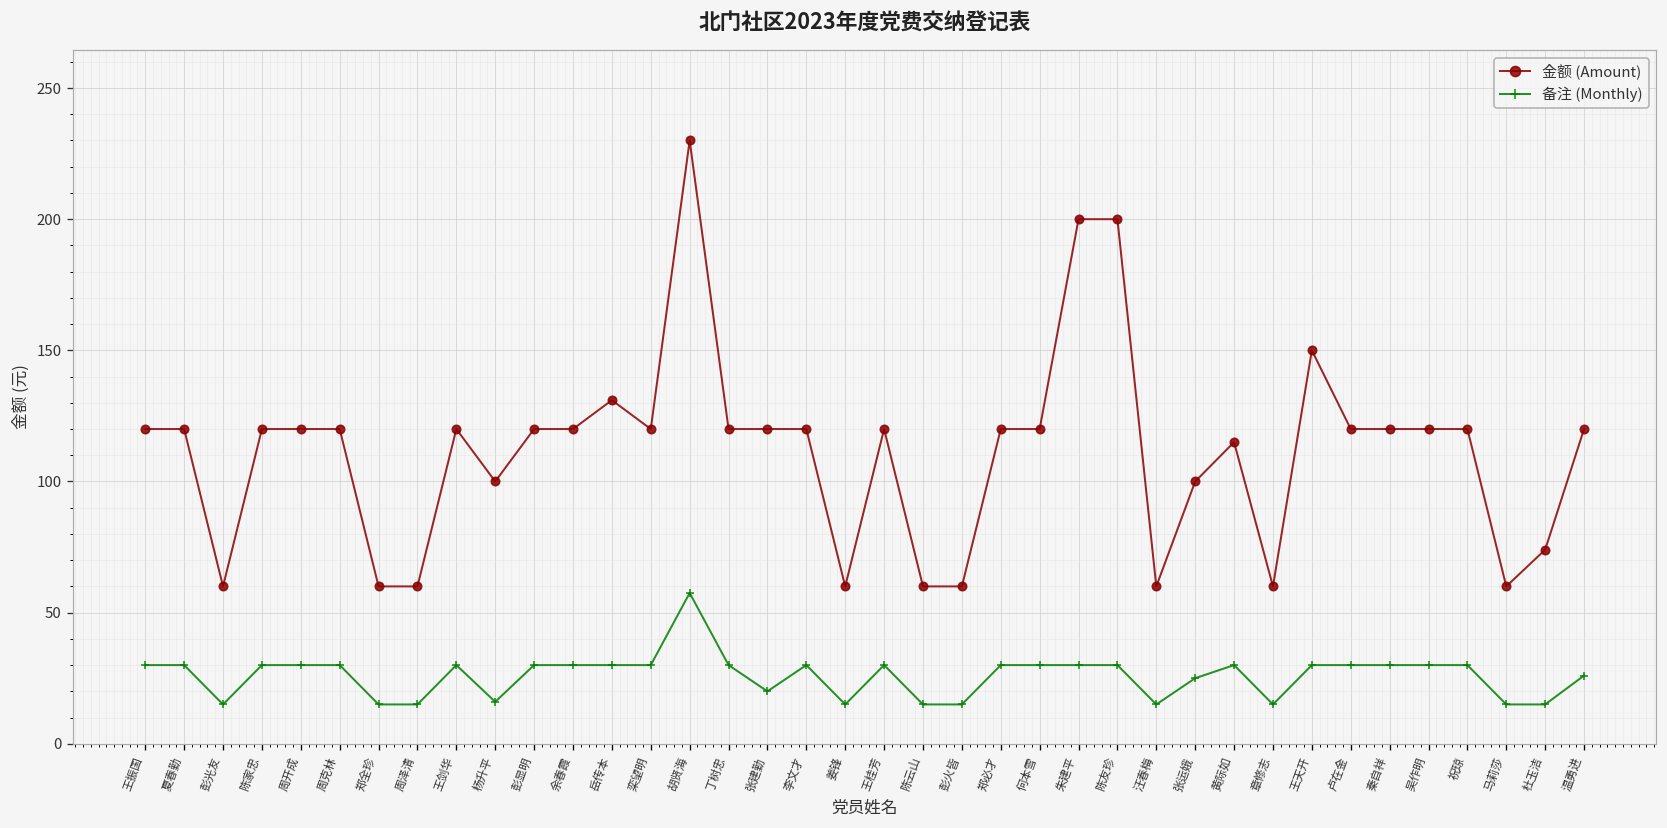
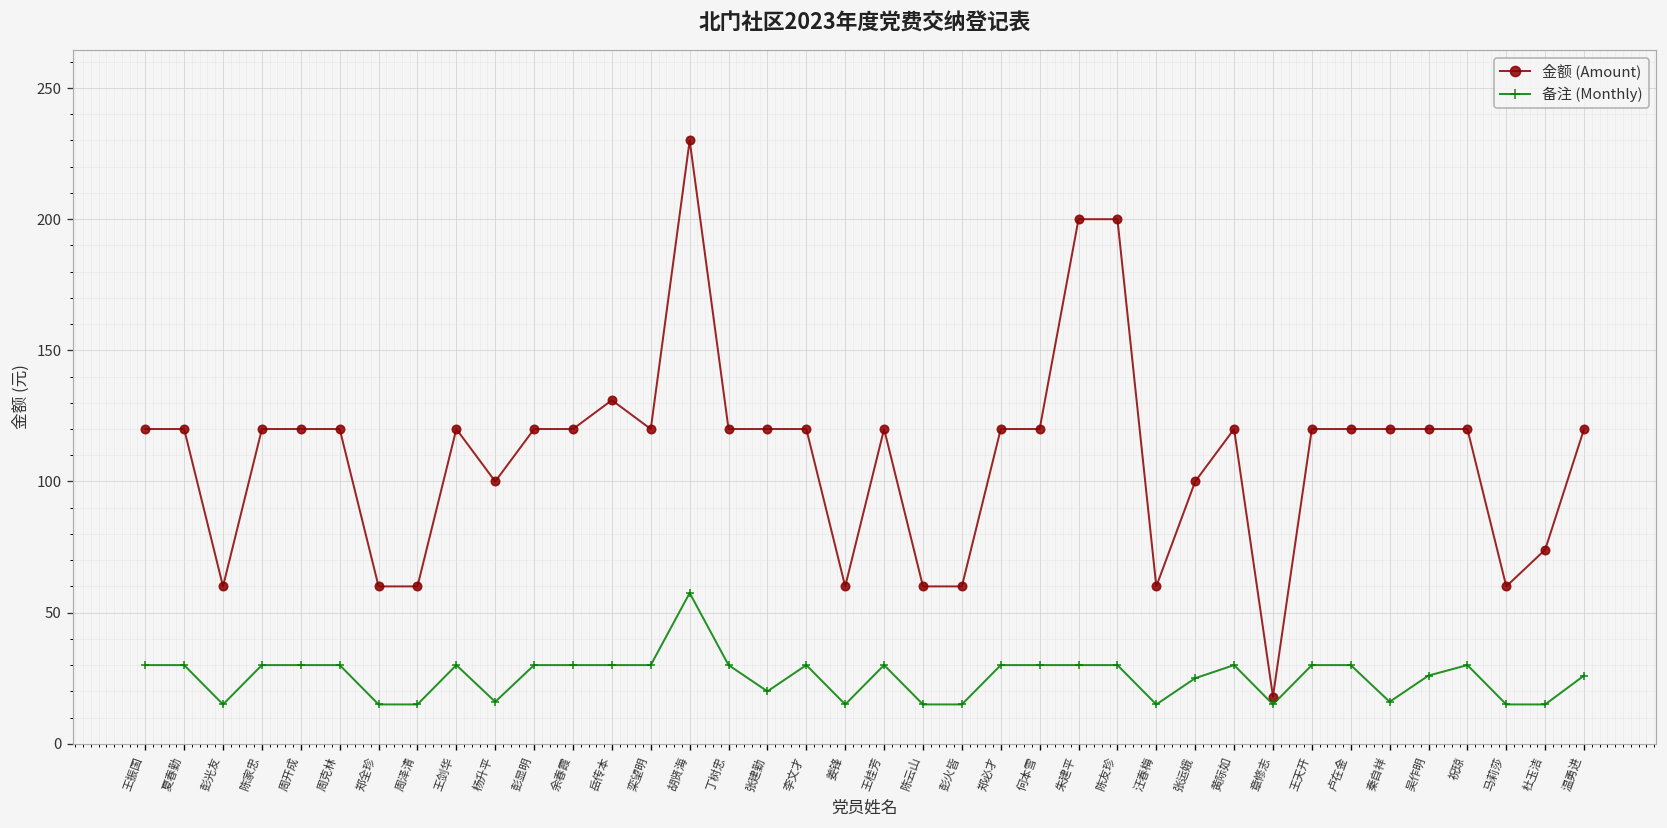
  {
    "金额 (Amount)": {
      "王振国": 120,
      "夏春勤": 120,
      "彭光友": 60,
      "陈家忠": 120,
      "周开成": 120,
      "周克林": 120,
      "郑全珍": 60,
      "周泽清": 60,
      "王剑华": 120,
      "杨升平": 100,
      "彭显明": 120,
      "余春霞": 120,
      "岳传本": 131,
      "栾望明": 120,
      "胡贤海": 230,
      "丁树忠": 120,
      "张建勤": 120,
      "李文才": 120,
      "姜锋": 60,
      "王桂芳": 120,
      "陈云山": 60,
      "彭火皆": 60,
      "郑必才": 120,
      "何本雪": 120,
      "朱建平": 200,
      "陈友珍": 200,
      "汪春梅": 60,
      "张运娥": 100,
-     "黄际如": 115,
-     "章修志": 60,
-     "王天开": 150,
+     "黄际如": 120,
+     "章修志": 18,
+     "王天开": 120,
      "卢在金": 120,
      "秦自祥": 120,
      "吴作明": 120,
      "祝琼": 120,
      "马莉莎": 60,
      "杜玉洁": 74,
      "温勇进": 120
    },
    "备注 (Monthly)": {
      "王振国": 30,
      "夏春勤": 30,
      "彭光友": 15,
      "陈家忠": 30,
      "周开成": 30,
      "周克林": 30,
      "郑全珍": 15,
      "周泽清": 15,
      "王剑华": 30,
      "杨升平": 16,
      "彭显明": 30,
      "余春霞": 30,
      "岳传本": 30,
      "栾望明": 30,
      "胡贤海": 58,
      "丁树忠": 30,
      "张建勤": 20,
      "李文才": 30,
      "姜锋": 15,
      "王桂芳": 30,
      "陈云山": 15,
      "彭火皆": 15,
      "郑必才": 30,
      "何本雪": 30,
      "朱建平": 30,
      "陈友珍": 30,
      "汪春梅": 15,
      "张运娥": 25,
      "黄际如": 30,
      "章修志": 15,
      "王天开": 30,
      "卢在金": 30,
-     "秦自祥": 30,
-     "吴作明": 30,
+     "秦自祥": 16,
+     "吴作明": 26,
      "祝琼": 30,
      "马莉莎": 15,
      "杜玉洁": 15,
      "温勇进": 26
    }
  }
